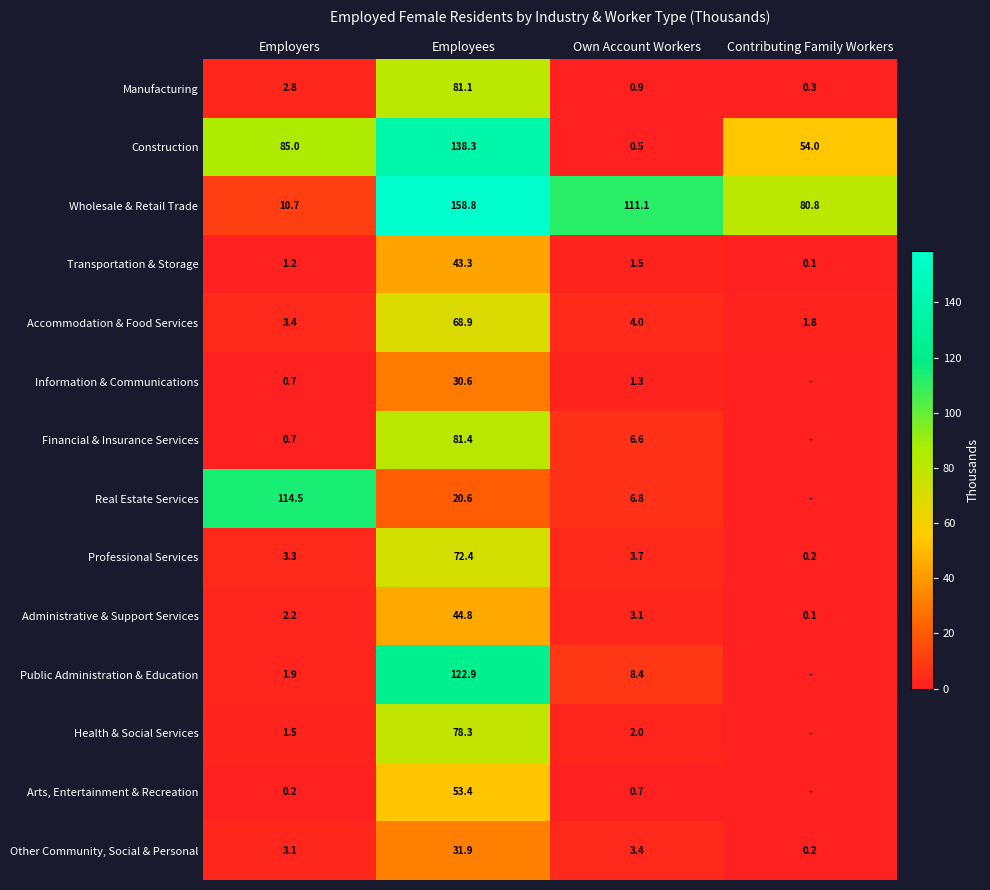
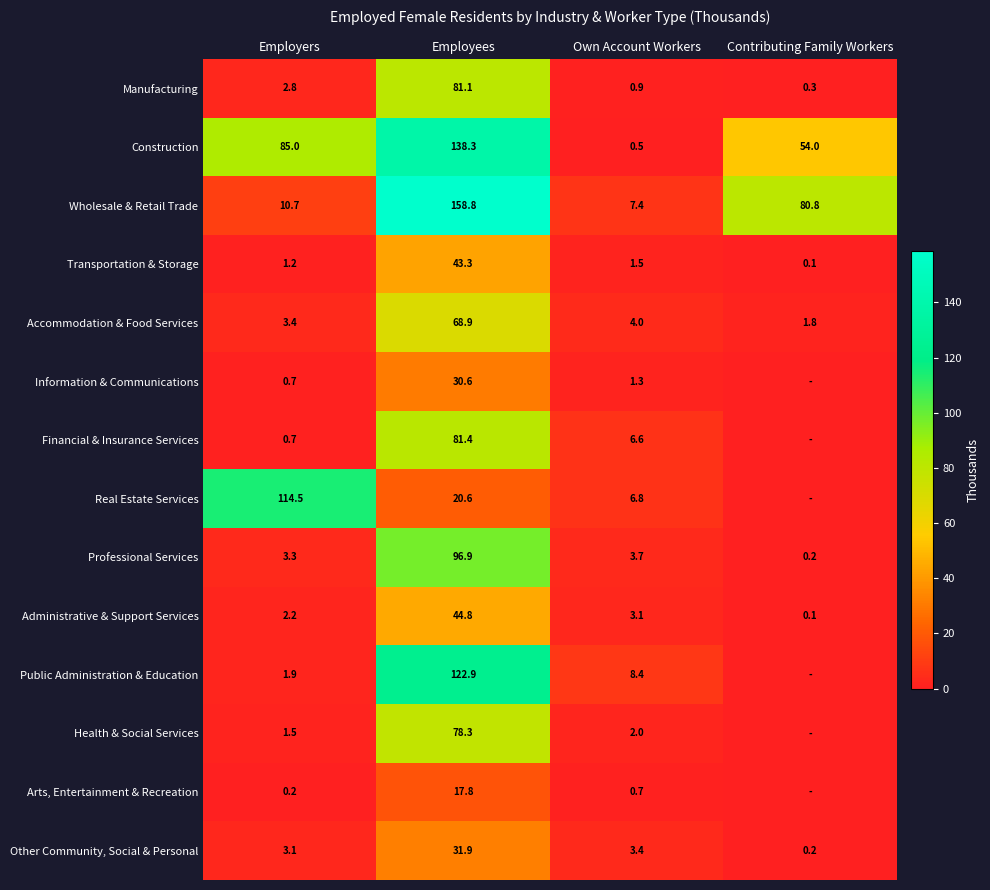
  {
    "Manufacturing": {
      "Employers": 2.8,
      "Employees": 81.1,
      "Own Account Workers": 0.9,
      "Contributing Family Workers": 0.3
    },
    "Construction": {
      "Employers": 85.0,
      "Employees": 138.3,
      "Own Account Workers": 0.5,
      "Contributing Family Workers": 54.0
    },
    "Wholesale & Retail Trade": {
      "Employers": 10.7,
      "Employees": 158.8,
-     "Own Account Workers": 111.1,
+     "Own Account Workers": 7.4,
      "Contributing Family Workers": 80.8
    },
    "Transportation & Storage": {
      "Employers": 1.2,
      "Employees": 43.3,
      "Own Account Workers": 1.5,
      "Contributing Family Workers": 0.1
    },
    "Accommodation & Food Services": {
      "Employers": 3.4,
      "Employees": 68.9,
      "Own Account Workers": 4.0,
      "Contributing Family Workers": 1.8
    },
    "Information & Communications": {
      "Employers": 0.7,
      "Employees": 30.6,
      "Own Account Workers": 1.3
    },
    "Financial & Insurance Services": {
      "Employers": 0.7,
      "Employees": 81.4,
      "Own Account Workers": 6.6
    },
    "Real Estate Services": {
      "Employers": 114.5,
      "Employees": 20.6,
      "Own Account Workers": 6.8
    },
    "Professional Services": {
      "Employers": 3.3,
-     "Employees": 72.4,
+     "Employees": 96.9,
      "Own Account Workers": 3.7,
      "Contributing Family Workers": 0.2
    },
    "Administrative & Support Services": {
      "Employers": 2.2,
      "Employees": 44.8,
      "Own Account Workers": 3.1,
      "Contributing Family Workers": 0.1
    },
    "Public Administration & Education": {
      "Employers": 1.9,
      "Employees": 122.9,
      "Own Account Workers": 8.4
    },
    "Health & Social Services": {
      "Employers": 1.5,
      "Employees": 78.3,
      "Own Account Workers": 2.0
    },
    "Arts, Entertainment & Recreation": {
      "Employers": 0.2,
-     "Employees": 53.4,
+     "Employees": 17.8,
      "Own Account Workers": 0.7
    },
    "Other Community, Social & Personal": {
      "Employers": 3.1,
      "Employees": 31.9,
      "Own Account Workers": 3.4,
      "Contributing Family Workers": 0.2
    }
  }
